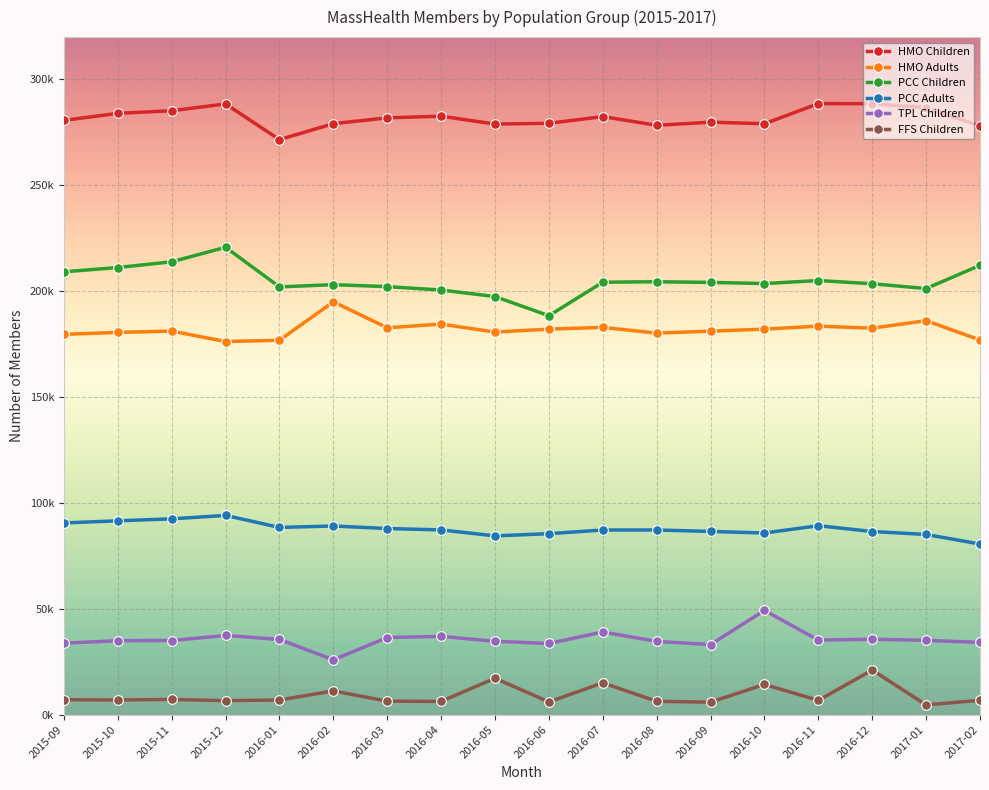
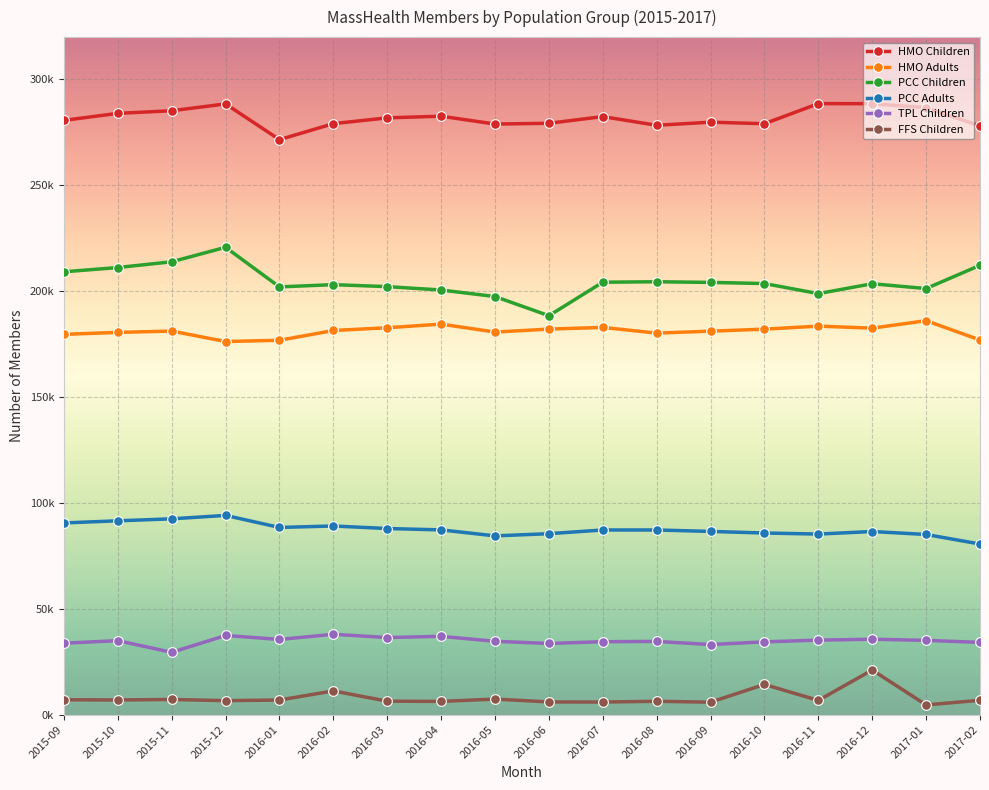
  {
    "HMO Children": {
      "2015-09": 281000,
      "2015-10": 284000,
      "2015-11": 285000,
      "2015-12": 288000,
      "2016-01": 272000,
      "2016-02": 279000,
      "2016-03": 282000,
      "2016-04": 283000,
      "2016-05": 279000,
      "2016-06": 279000,
      "2016-07": 282000,
      "2016-08": 278000,
      "2016-09": 280000,
      "2016-10": 279000,
      "2016-11": 289000,
      "2017-02": 278000
    },
    "HMO Adults": {
      "2015-09": 180000,
      "2015-10": 181000,
      "2015-11": 181000,
      "2015-12": 176000,
      "2016-01": 177000,
-     "2016-02": 195000,
+     "2016-02": 181000,
      "2016-03": 183000,
      "2016-04": 184000,
      "2016-05": 181000,
      "2016-06": 182000,
      "2016-07": 183000,
      "2016-08": 180000,
      "2016-09": 181000,
      "2016-10": 182000,
      "2016-11": 184000,
      "2016-12": 183000,
      "2017-01": 186000,
      "2017-02": 177000
    },
    "PCC Children": {
      "2015-09": 209000,
      "2015-10": 211000,
      "2015-11": 214000,
      "2015-12": 221000,
      "2016-01": 202000,
      "2016-02": 203000,
      "2016-03": 202000,
      "2016-04": 201000,
      "2016-05": 197000,
      "2016-06": 188000,
      "2016-07": 204000,
      "2016-08": 204000,
      "2016-09": 204000,
      "2016-10": 204000,
-     "2016-11": 205000,
+     "2016-11": 199000,
      "2016-12": 204000,
      "2017-01": 201000,
      "2017-02": 212000
    },
    "PCC Adults": {
      "2015-09": 91000,
      "2015-10": 92000,
      "2015-11": 92000,
      "2015-12": 94000,
      "2016-01": 88000,
      "2016-02": 89000,
      "2016-03": 88000,
      "2016-04": 87000,
      "2016-05": 84000,
      "2016-06": 85000,
      "2016-07": 87000,
      "2016-08": 87000,
      "2016-09": 87000,
      "2016-10": 86000,
-     "2016-11": 89000,
+     "2016-11": 85000,
      "2016-12": 86000,
      "2017-01": 85000,
      "2017-02": 81000
    },
    "TPL Children": {
      "2015-09": 34000,
      "2015-10": 35000,
-     "2015-11": 35000,
+     "2015-11": 29000,
      "2015-12": 37000,
      "2016-01": 36000,
-     "2016-02": 26000,
+     "2016-02": 38000,
      "2016-03": 36000,
      "2016-04": 37000,
      "2016-05": 35000,
      "2016-06": 34000,
-     "2016-07": 39000,
+     "2016-07": 34000,
      "2016-08": 35000,
      "2016-09": 33000,
-     "2016-10": 49000,
+     "2016-10": 34000,
      "2016-11": 35000,
      "2016-12": 36000,
      "2017-01": 35000,
      "2017-02": 34000
    },
    "FFS Children": {
      "2015-09": 7000,
      "2015-10": 7000,
      "2015-11": 7000,
      "2015-12": 7000,
      "2016-01": 7000,
      "2016-02": 11000,
      "2016-03": 6000,
      "2016-04": 6000,
-     "2016-05": 17000,
+     "2016-05": 7000,
      "2016-06": 6000,
-     "2016-07": 15000,
+     "2016-07": 6000,
      "2016-08": 6000,
      "2016-09": 6000,
      "2016-10": 14000,
      "2016-11": 7000,
      "2016-12": 21000,
      "2017-01": 5000,
      "2017-02": 7000
    }
  }
